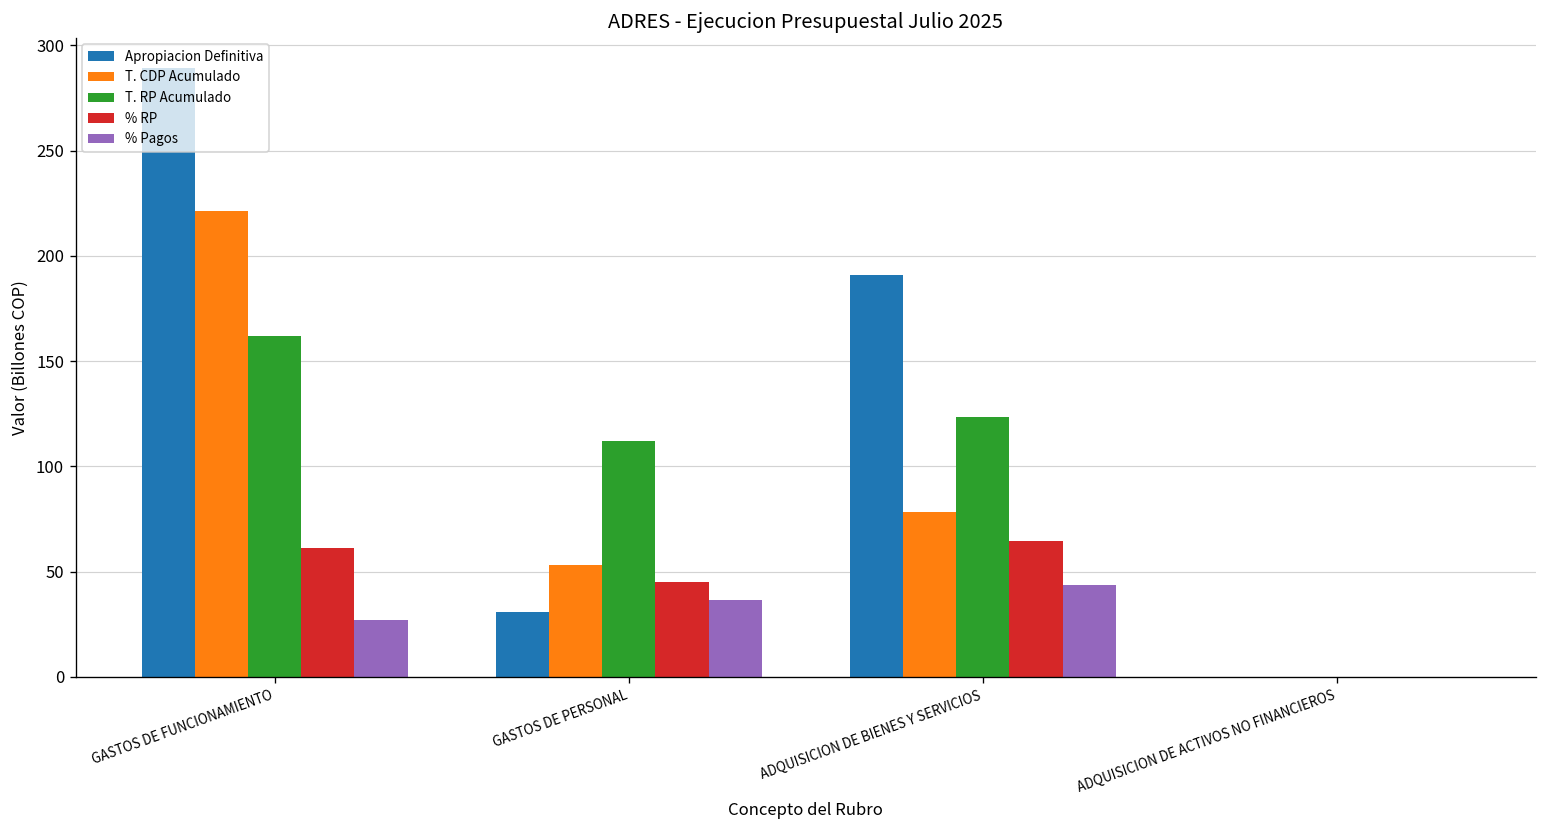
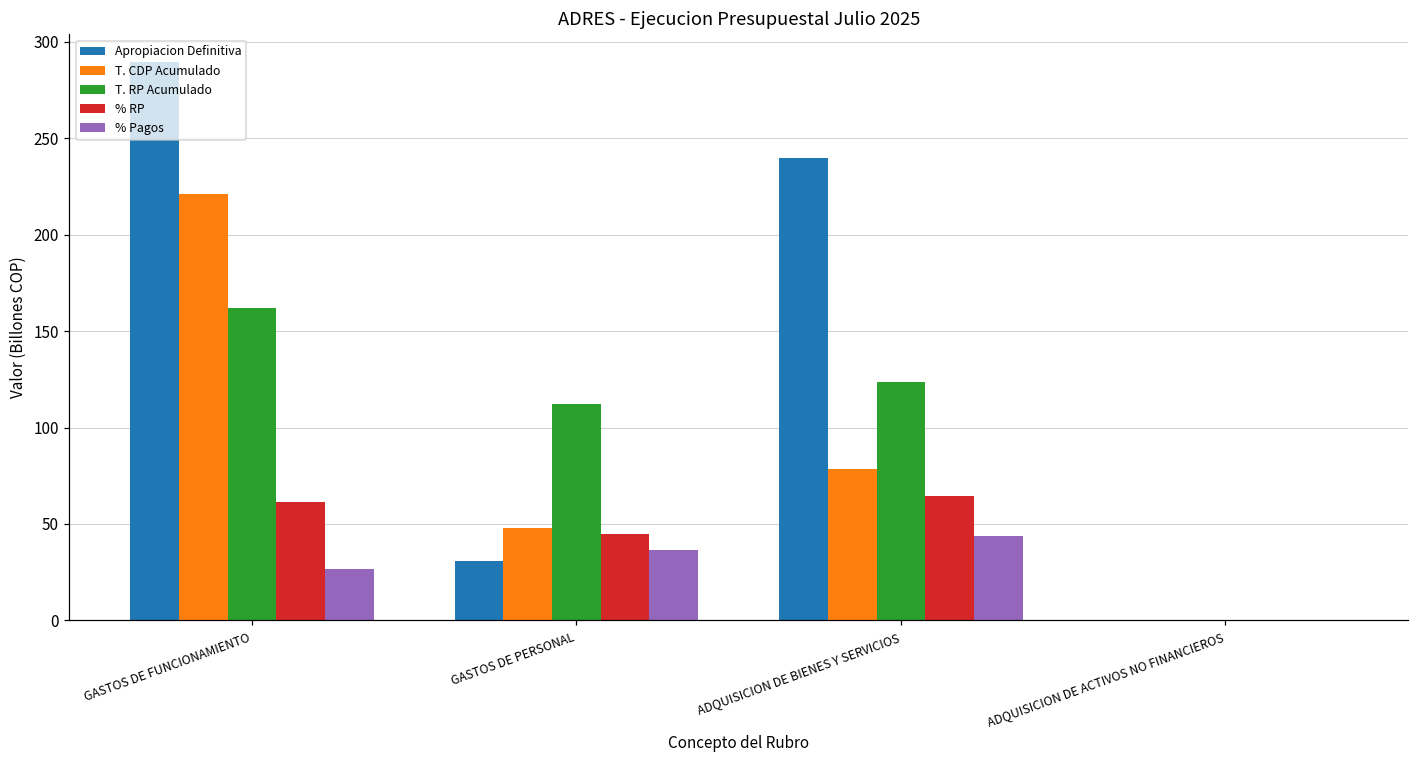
  {
    "Apropiacion Definitiva": {
      "GASTOS DE PERSONAL": 31,
-     "ADQUISICION DE BIENES Y SERVICIOS": 191
+     "ADQUISICION DE BIENES Y SERVICIOS": 240
    },
    "T. CDP Acumulado": {
      "GASTOS DE FUNCIONAMIENTO": 221,
-     "GASTOS DE PERSONAL": 53,
+     "GASTOS DE PERSONAL": 48,
      "ADQUISICION DE BIENES Y SERVICIOS": 78,
      "ADQUISICION DE ACTIVOS NO FINANCIEROS": 0
    },
    "T. RP Acumulado": {
      "GASTOS DE FUNCIONAMIENTO": 162,
      "GASTOS DE PERSONAL": 112,
      "ADQUISICION DE BIENES Y SERVICIOS": 124,
      "ADQUISICION DE ACTIVOS NO FINANCIEROS": 0
    },
    "% RP": {
      "GASTOS DE FUNCIONAMIENTO": 61,
      "GASTOS DE PERSONAL": 45,
      "ADQUISICION DE BIENES Y SERVICIOS": 65,
      "ADQUISICION DE ACTIVOS NO FINANCIEROS": 0
    },
    "% Pagos": {
      "GASTOS DE FUNCIONAMIENTO": 27,
      "GASTOS DE PERSONAL": 37,
      "ADQUISICION DE BIENES Y SERVICIOS": 44,
      "ADQUISICION DE ACTIVOS NO FINANCIEROS": 0
    }
  }
